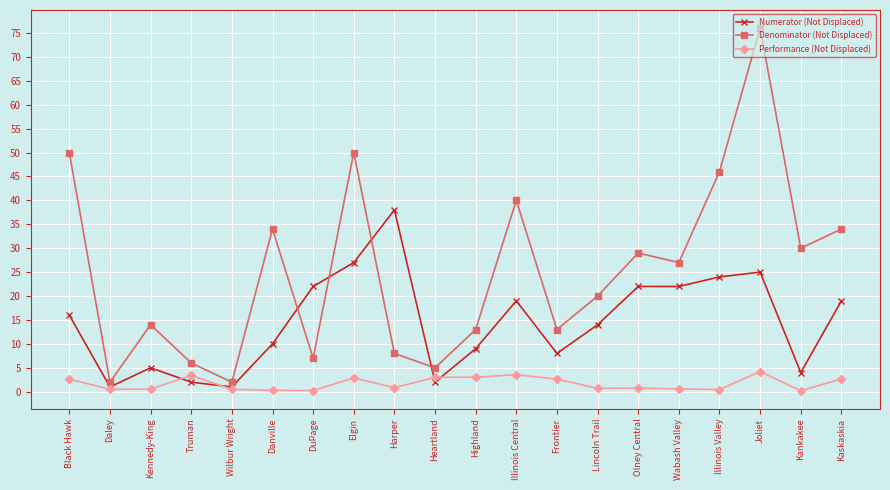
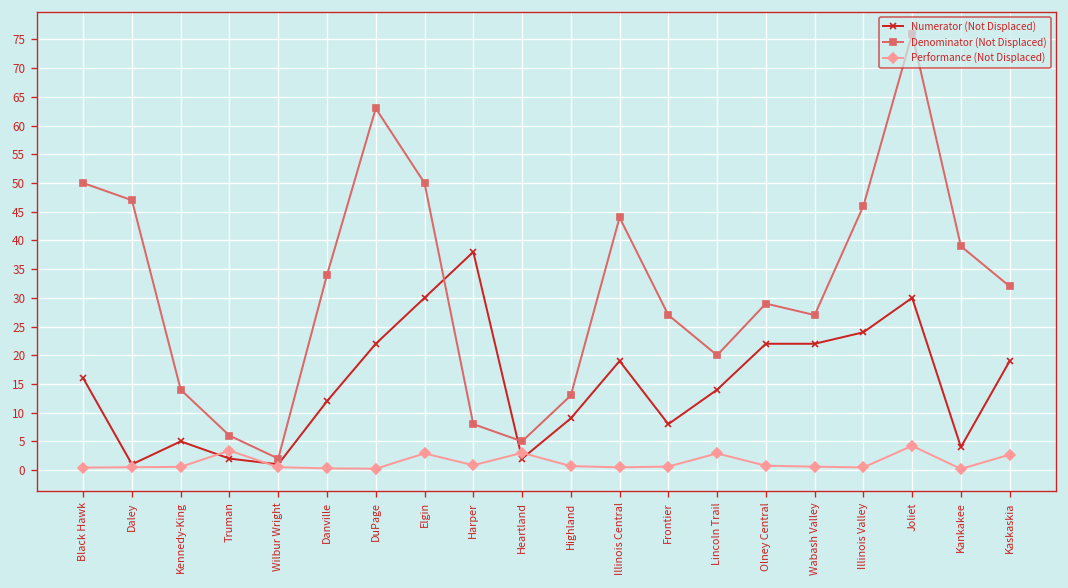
  {
    "Numerator (Not Displaced)": {
      "Black Hawk": 16,
      "Kennedy-King": 5,
      "Truman": 2,
-     "Danville": 10,
+     "Danville": 12,
      "DuPage": 22,
-     "Elgin": 27,
+     "Elgin": 30,
      "Harper": 38,
      "Heartland": 2,
      "Highland": 9,
      "Illinois Central": 19,
      "Frontier": 8,
      "Lincoln Trail": 14,
      "Olney Central": 22,
      "Wabash Valley": 22,
      "Illinois Valley": 24,
-     "Joliet": 25,
+     "Joliet": 30,
      "Kankakee": 4,
      "Kaskaskia": 19
    },
    "Denominator (Not Displaced)": {
      "Black Hawk": 50,
-     "Daley": 2,
+     "Daley": 47,
      "Kennedy-King": 14,
      "Truman": 6,
      "Wilbur Wright": 2,
      "Danville": 34,
-     "DuPage": 7,
+     "DuPage": 63,
      "Elgin": 50,
      "Harper": 8,
      "Heartland": 5,
      "Highland": 13,
-     "Illinois Central": 40,
-     "Frontier": 13,
+     "Illinois Central": 44,
+     "Frontier": 27,
      "Lincoln Trail": 20,
      "Olney Central": 29,
      "Wabash Valley": 27,
      "Illinois Valley": 46,
-     "Kankakee": 30,
-     "Kaskaskia": 34
+     "Kankakee": 39,
+     "Kaskaskia": 32
    },
    "Performance (Not Displaced)": {
-     "Black Hawk": 3,
+     "Black Hawk": 0,
      "Kennedy-King": 1,
      "Truman": 3,
      "Danville": 0,
      "DuPage": 0,
      "Elgin": 3,
      "Harper": 1,
      "Heartland": 3,
-     "Highland": 3,
-     "Illinois Central": 4,
-     "Frontier": 3,
-     "Lincoln Trail": 1,
+     "Highland": 1,
+     "Illinois Central": 0,
+     "Frontier": 1,
+     "Lincoln Trail": 3,
      "Olney Central": 1,
      "Wabash Valley": 1,
      "Illinois Valley": 0,
      "Joliet": 4,
      "Kankakee": 0,
      "Kaskaskia": 3
    }
  }
